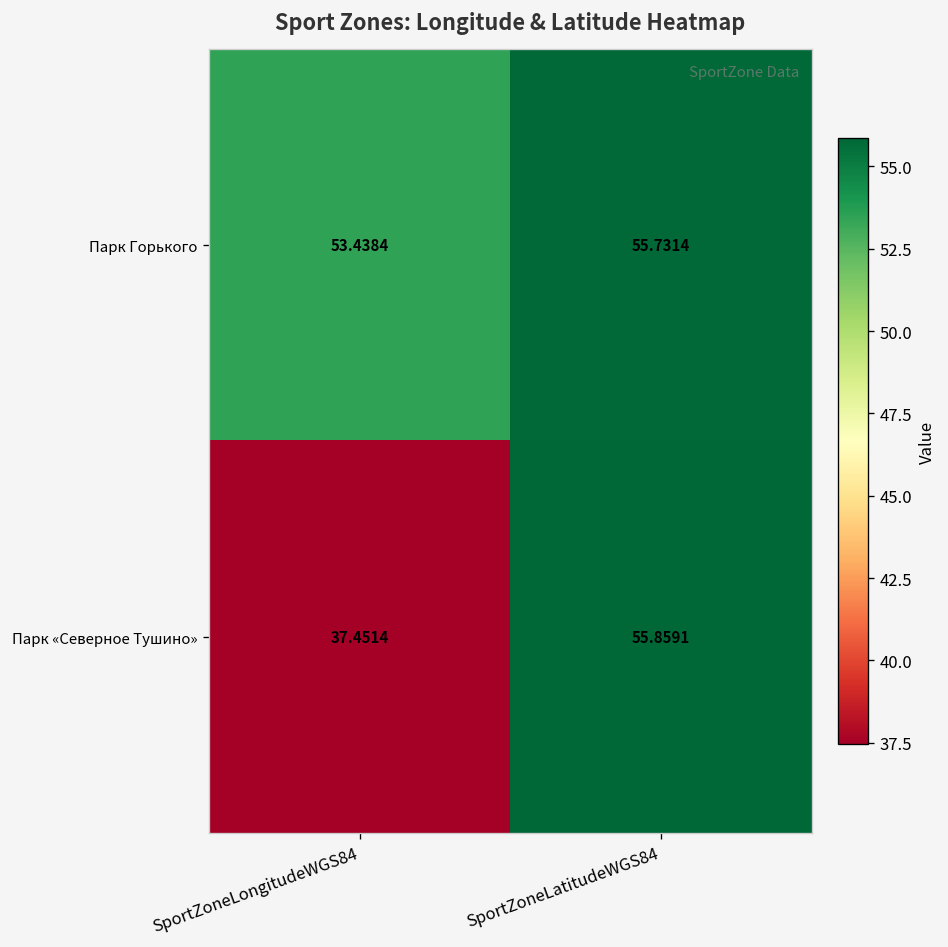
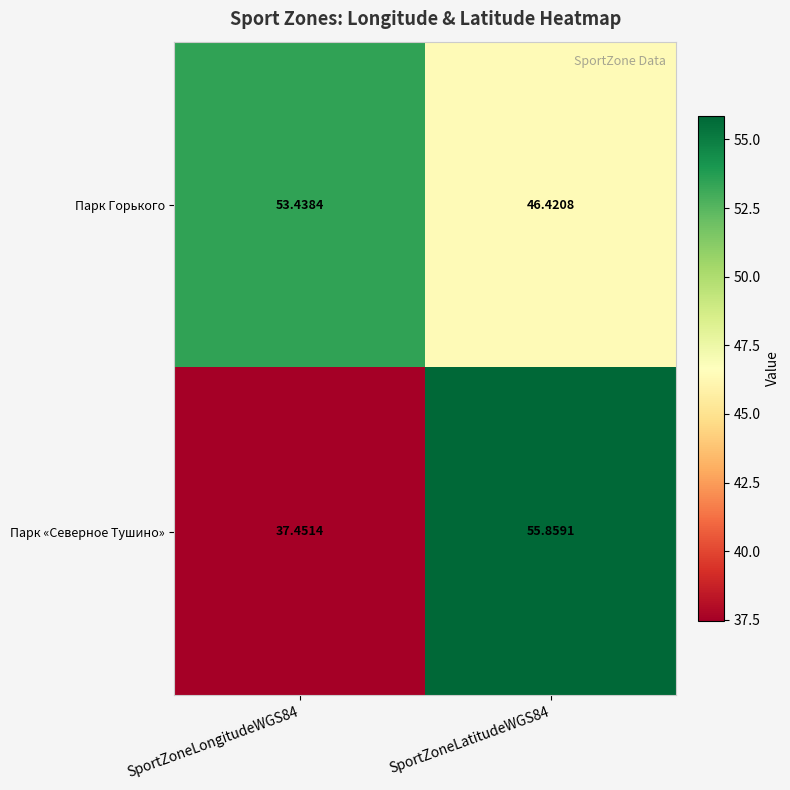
  {
    "Парк Горького": {
      "SportZoneLongitudeWGS84": 53.4384,
-     "SportZoneLatitudeWGS84": 55.7314
+     "SportZoneLatitudeWGS84": 46.4208
    },
    "Парк «Северное Тушино»": {
      "SportZoneLongitudeWGS84": 37.4514,
      "SportZoneLatitudeWGS84": 55.8591
    }
  }
